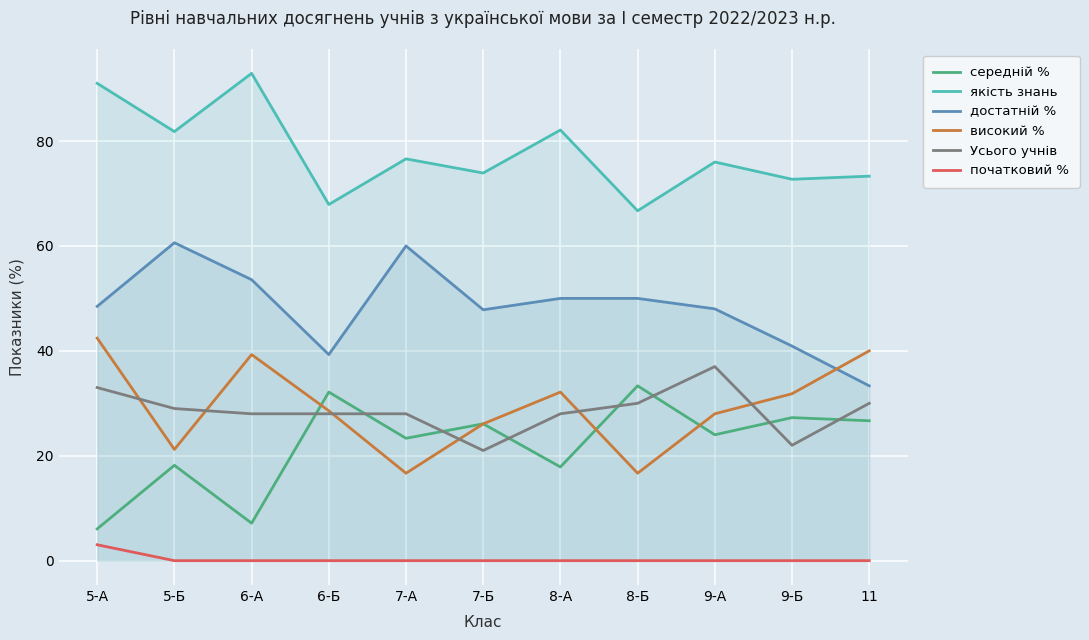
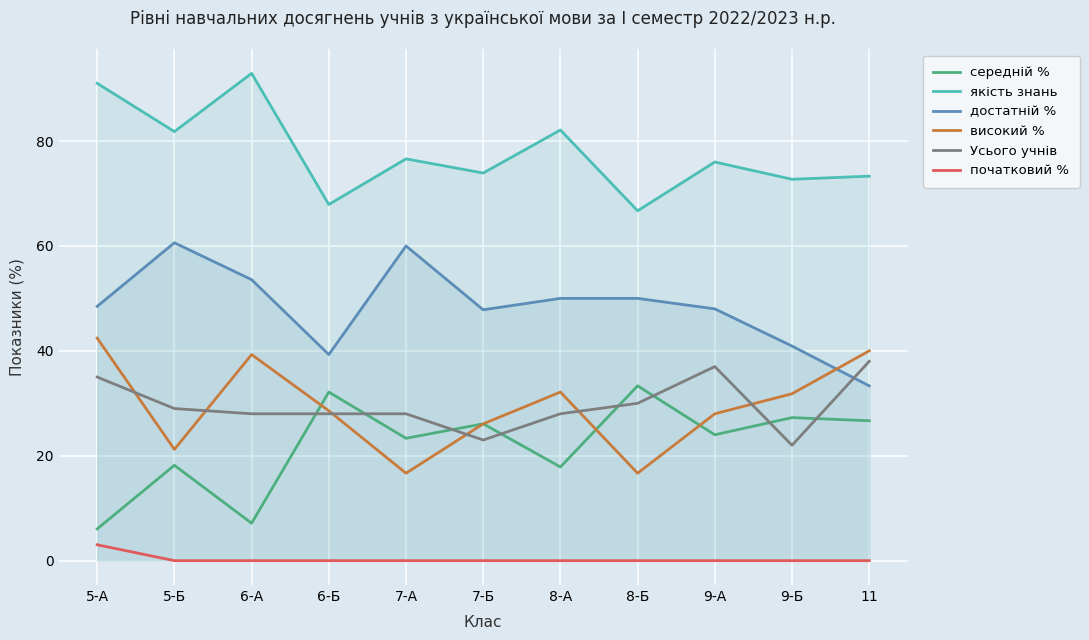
  {
    "Усього учнів": {
-     "5-А": 33,
+     "5-А": 35,
      "5-Б": 29,
      "6-А": 28,
      "6-Б": 28,
      "7-А": 28,
-     "7-Б": 21,
+     "7-Б": 23,
      "8-А": 28,
      "8-Б": 30,
      "9-А": 37,
      "9-Б": 22,
-     "11": 30
+     "11": 38
    }
  }
